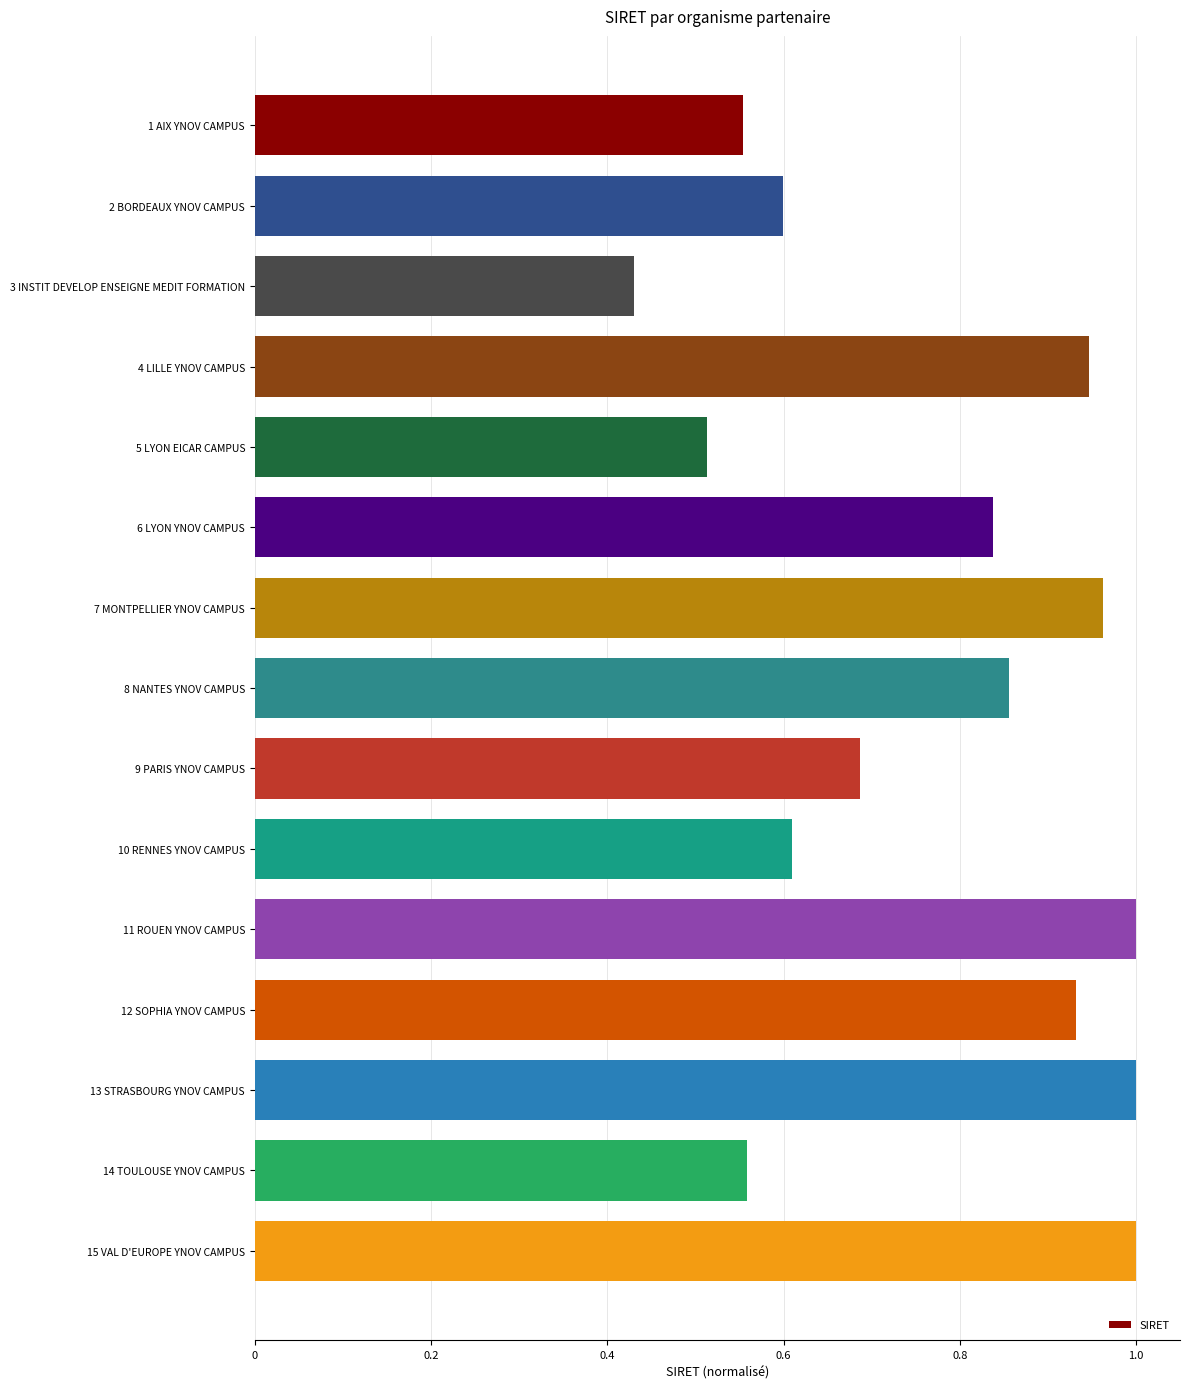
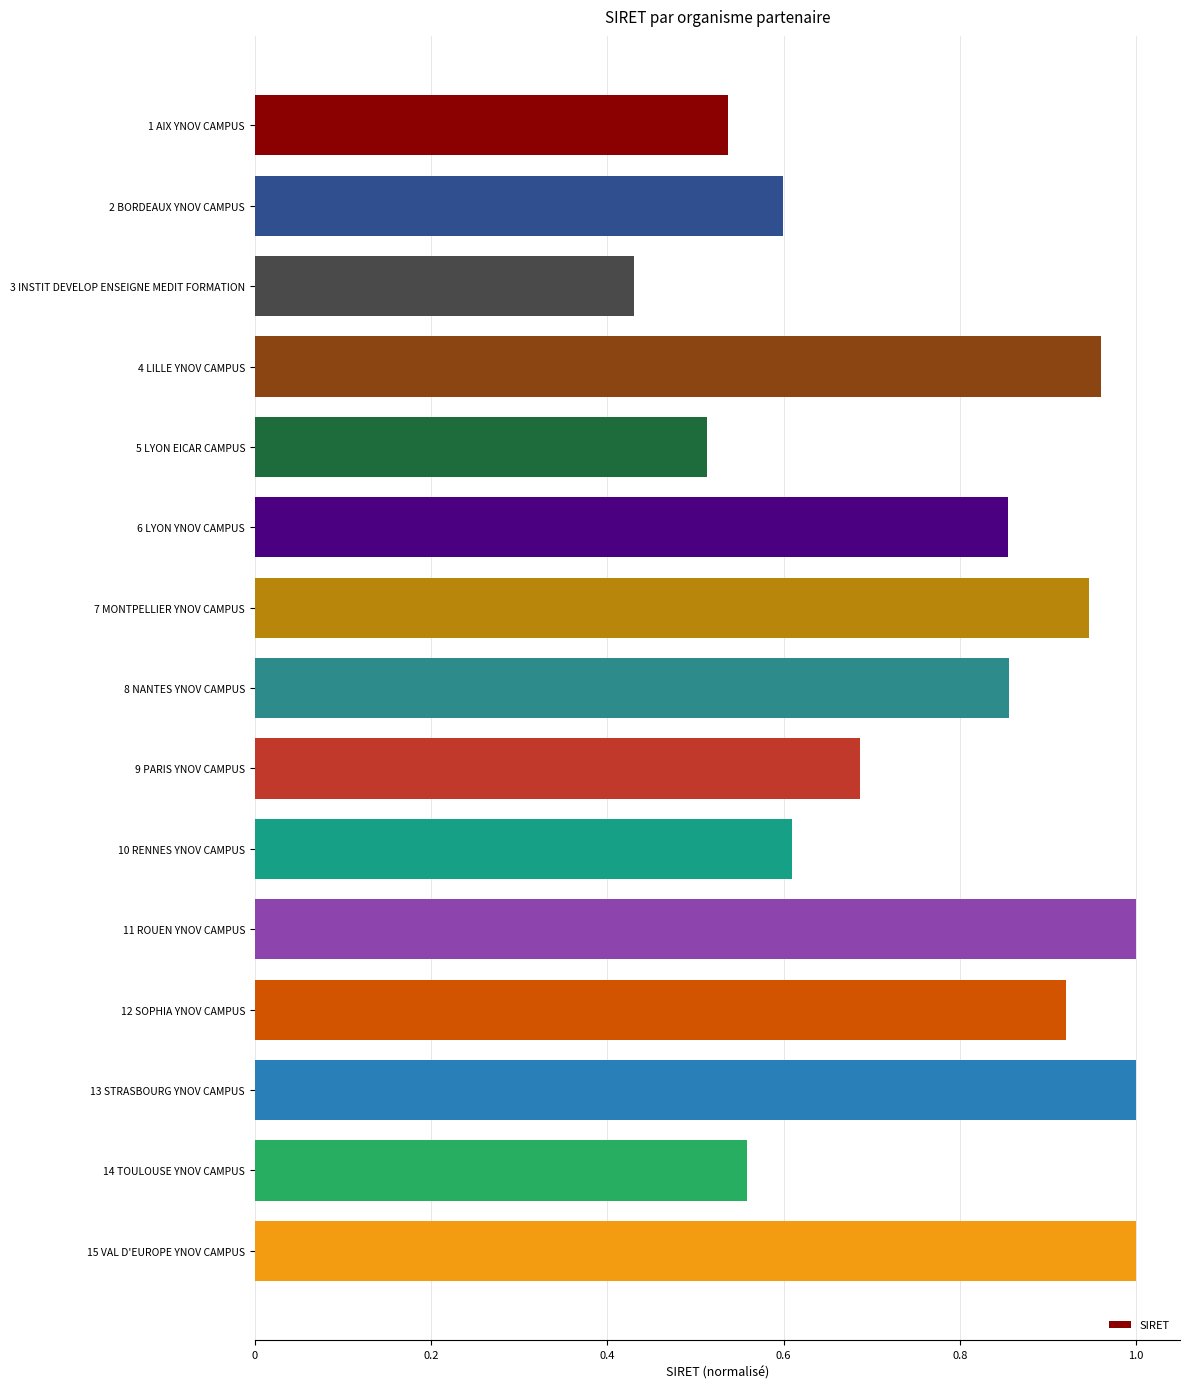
  {
-   "1 AIX YNOV CAMPUS": 0.55,
+   "1 AIX YNOV CAMPUS": 0.54,
    "2 BORDEAUX YNOV CAMPUS": 0.60,
    "3 INSTIT DEVELOP ENSEIGNE MEDIT FORMATION": 0.43,
-   "4 LILLE YNOV CAMPUS": 0.95,
+   "4 LILLE YNOV CAMPUS": 0.96,
    "5 LYON EICAR CAMPUS": 0.51,
-   "6 LYON YNOV CAMPUS": 0.84,
-   "7 MONTPELLIER YNOV CAMPUS": 0.96,
+   "6 LYON YNOV CAMPUS": 0.85,
+   "7 MONTPELLIER YNOV CAMPUS": 0.95,
    "8 NANTES YNOV CAMPUS": 0.86,
    "9 PARIS YNOV CAMPUS": 0.69,
    "10 RENNES YNOV CAMPUS": 0.61,
    "11 ROUEN YNOV CAMPUS": 1.00,
-   "12 SOPHIA YNOV CAMPUS": 0.93,
+   "12 SOPHIA YNOV CAMPUS": 0.92,
    "13 STRASBOURG YNOV CAMPUS": 1.00,
    "14 TOULOUSE YNOV CAMPUS": 0.56,
    "15 VAL D'EUROPE YNOV CAMPUS": 1.00
  }
